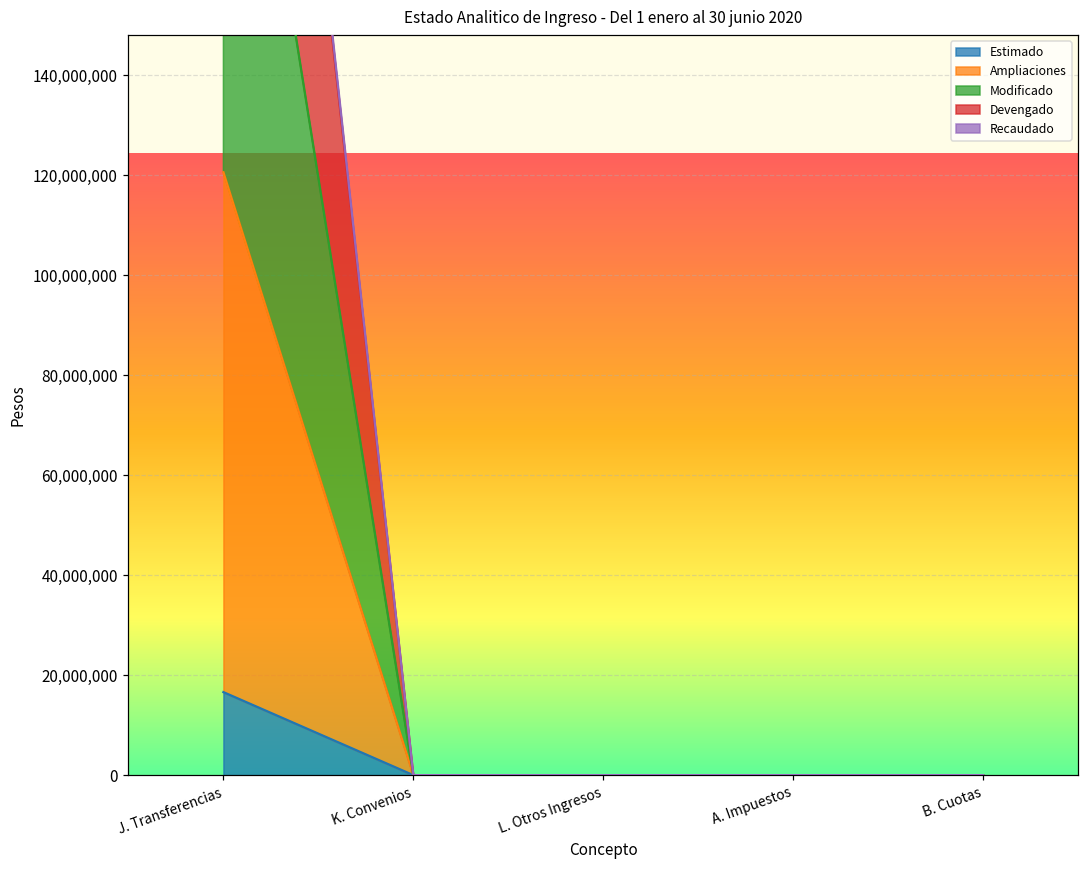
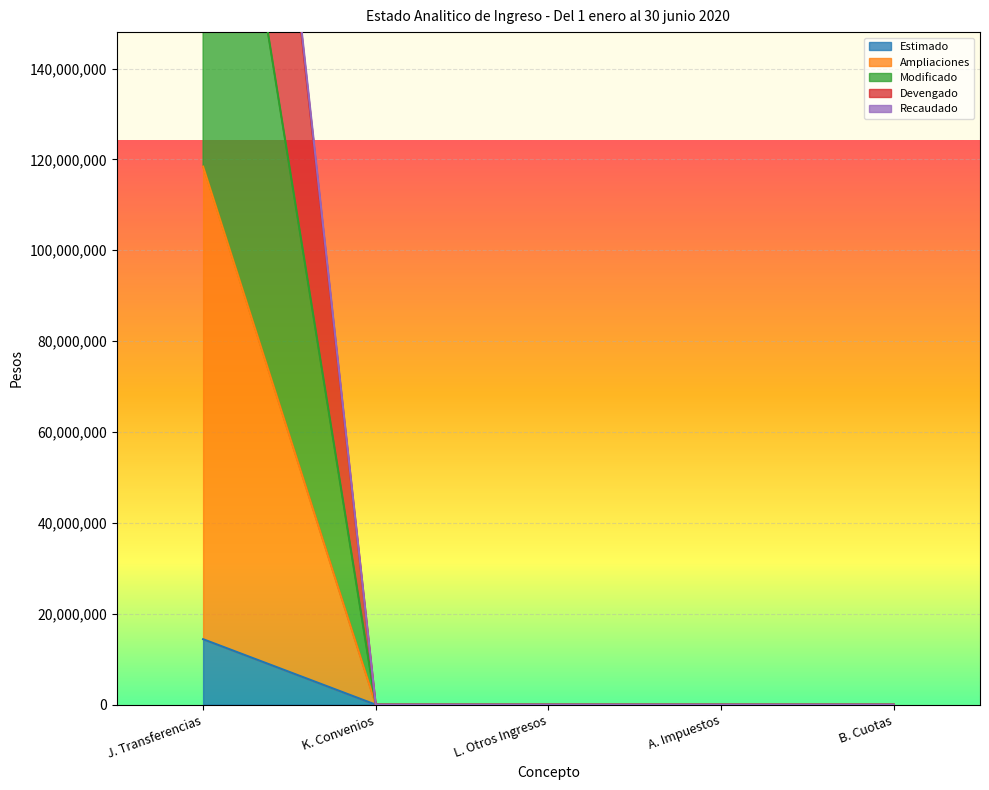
  {
    "Estimado": {
-     "J. Transferencias": "17,000,000"
+     "J. Transferencias": "14,000,000"
    },
    "Ampliaciones": {
      "J. Transferencias": "104,000,000"
    }
  }
